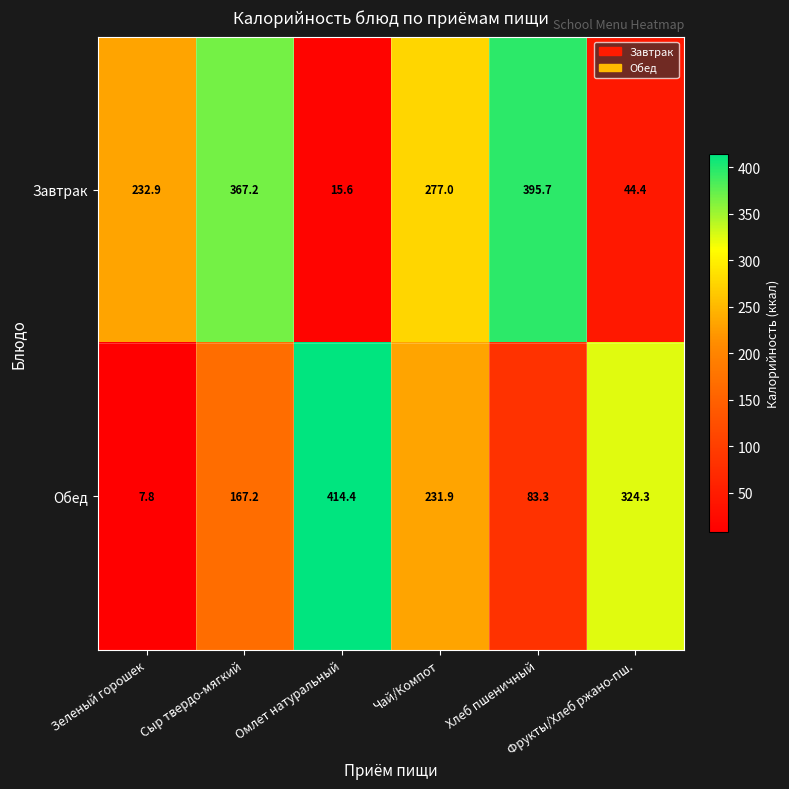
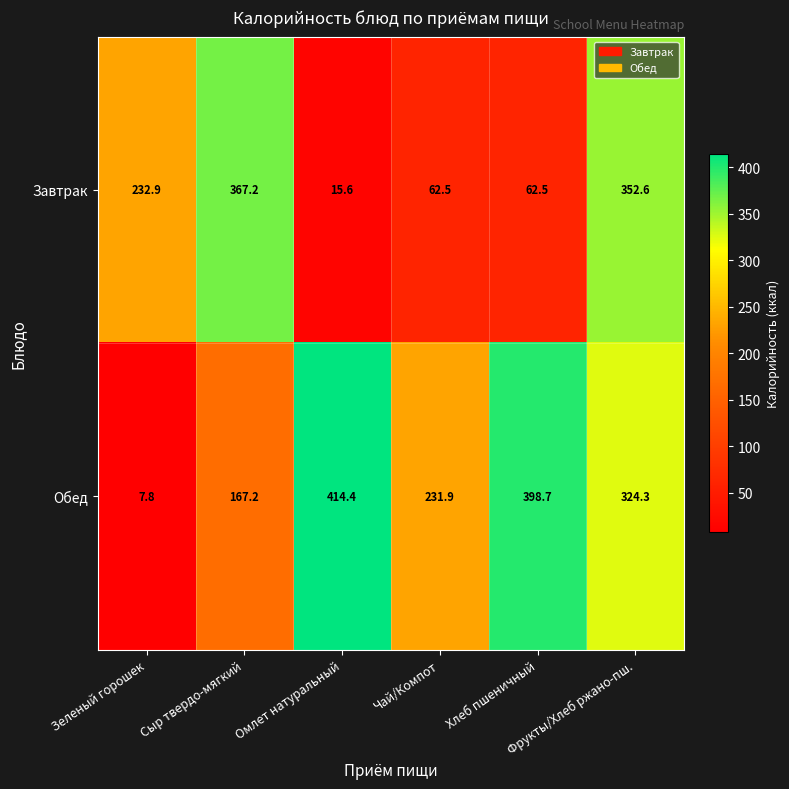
  {
    "Завтрак": {
      "Зеленый горошек": 232.9,
      "Сыр твердо-мягкий": 367.2,
      "Омлет натуральный": 15.6,
-     "Чай/Компот": 277.0,
-     "Хлеб пшеничный": 395.7,
-     "Фрукты/Хлеб ржано-пш.": 44.4
+     "Чай/Компот": 62.5,
+     "Хлеб пшеничный": 62.5,
+     "Фрукты/Хлеб ржано-пш.": 352.6
    },
    "Обед": {
      "Зеленый горошек": 7.8,
      "Сыр твердо-мягкий": 167.2,
      "Омлет натуральный": 414.4,
      "Чай/Компот": 231.9,
-     "Хлеб пшеничный": 83.3,
+     "Хлеб пшеничный": 398.7,
      "Фрукты/Хлеб ржано-пш.": 324.3
    }
  }
